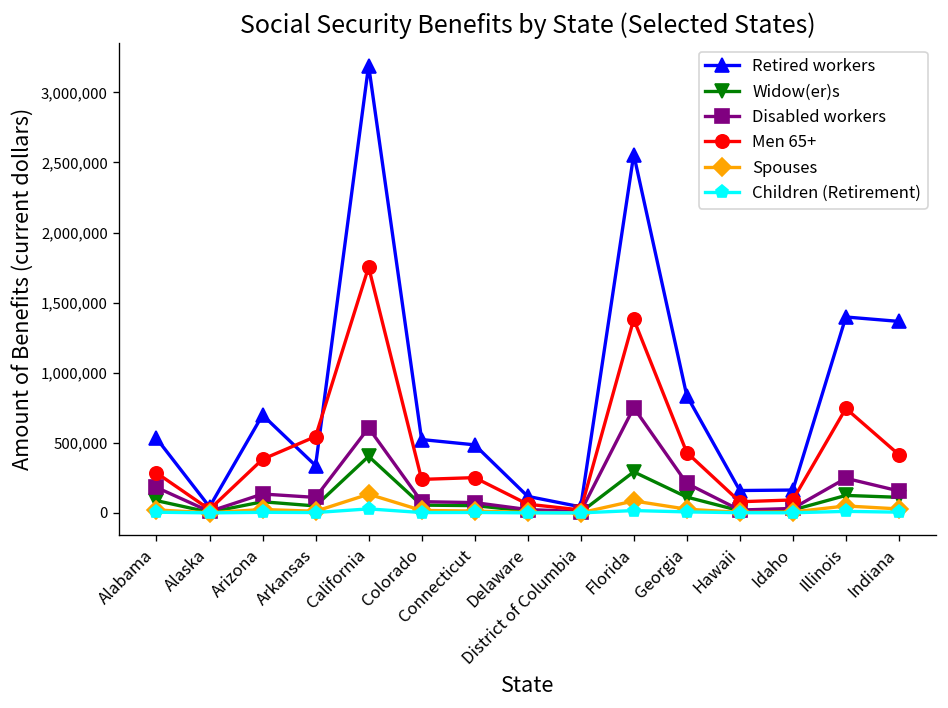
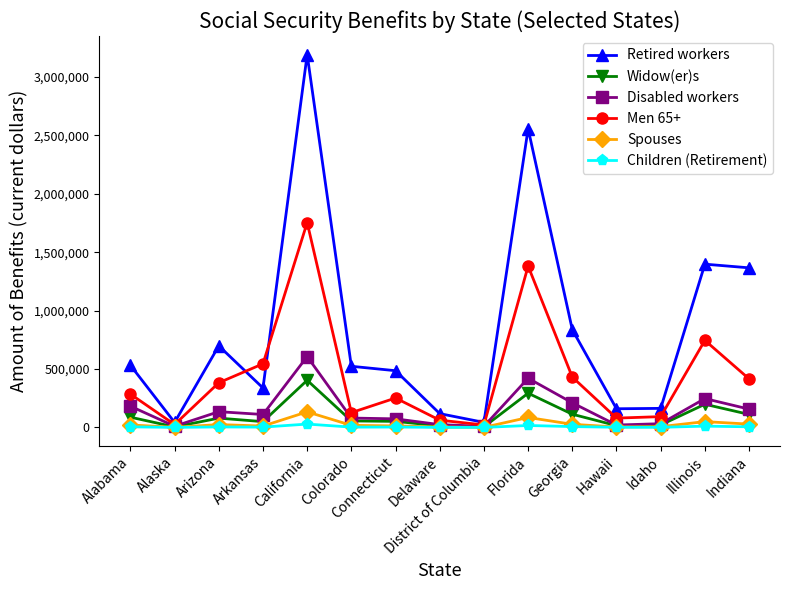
  {
    "Retired workers": {
      "Alabama": "530,000",
      "Arizona": "700,000",
      "Arkansas": "340,000",
      "California": "3,190,000",
      "Colorado": "520,000",
      "Connecticut": "490,000",
      "Delaware": "120,000",
      "District of Columbia": "40,000",
      "Florida": "2,560,000",
      "Georgia": "840,000",
      "Hawaii": "160,000",
      "Idaho": "160,000",
      "Illinois": "1,400,000",
      "Indiana": "1,370,000"
    },
    "Widow(er)s": {
      "Alabama": "90,000",
      "Arizona": "80,000",
      "Arkansas": "50,000",
      "California": "400,000",
      "Colorado": "60,000",
      "Connecticut": "50,000",
      "Florida": "290,000",
      "Georgia": "110,000",
-     "Illinois": "130,000",
+     "Illinois": "200,000",
      "Indiana": "110,000"
    },
    "Disabled workers": {
      "Alabama": "180,000",
      "Arizona": "140,000",
      "Arkansas": "110,000",
      "California": "610,000",
      "Colorado": "80,000",
      "Connecticut": "70,000",
-     "Florida": "750,000",
+     "Florida": "420,000",
      "Georgia": "210,000",
      "Illinois": "250,000",
      "Indiana": "160,000"
    },
    "Men 65+": {
      "Alabama": "290,000",
      "Arizona": "380,000",
      "Arkansas": "540,000",
      "California": "1,750,000",
-     "Colorado": "240,000",
+     "Colorado": "130,000",
      "Connecticut": "250,000",
      "Delaware": "60,000",
      "Florida": "1,380,000",
      "Georgia": "430,000",
      "Hawaii": "80,000",
      "Idaho": "90,000",
      "Illinois": "750,000",
      "Indiana": "420,000"
    },
    "Spouses": {
      "California": "130,000",
      "Florida": "90,000",
      "Illinois": "50,000",
      "Indiana": "30,000"
    },
    "Children (Retirement)": {
      "California": "30,000",
      "Florida": "20,000",
      "Illinois": "10,000",
      "Indiana": "10,000"
    }
  }
